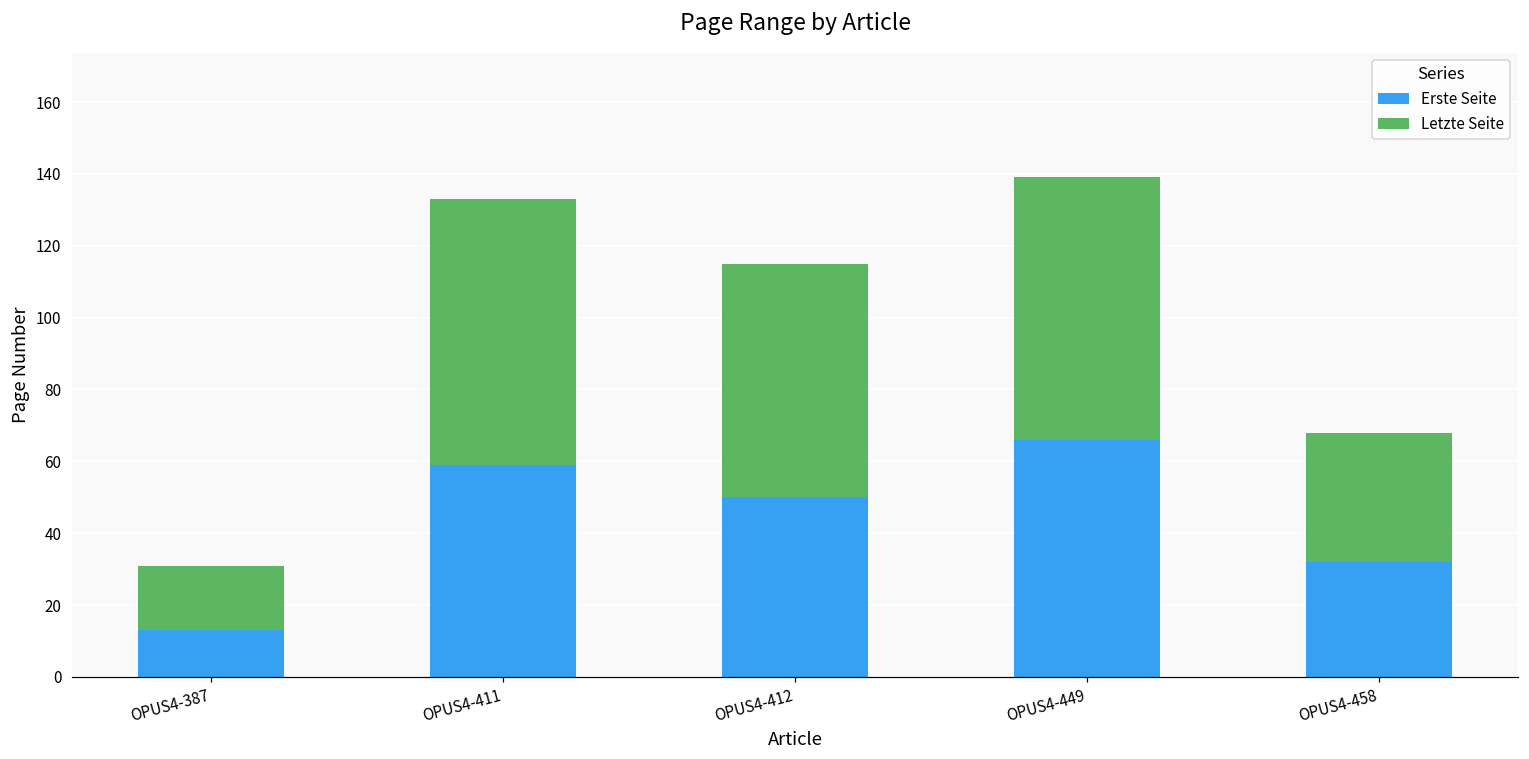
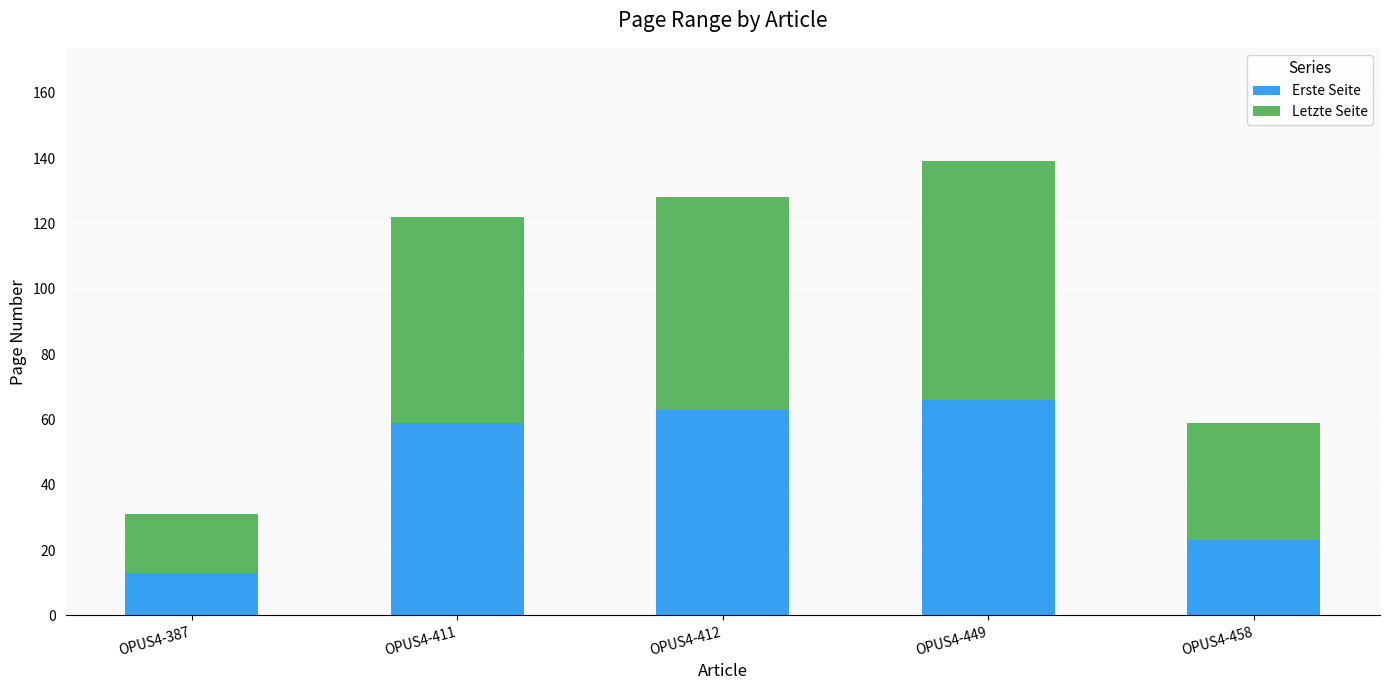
  {
    "Erste Seite": {
      "OPUS4-387": 13,
      "OPUS4-411": 59,
-     "OPUS4-412": 50,
+     "OPUS4-412": 63,
      "OPUS4-449": 66,
-     "OPUS4-458": 32
+     "OPUS4-458": 23
    },
    "Letzte Seite": {
      "OPUS4-387": 18,
-     "OPUS4-411": 74,
+     "OPUS4-411": 63,
      "OPUS4-412": 65,
      "OPUS4-449": 73,
      "OPUS4-458": 36
    }
  }
